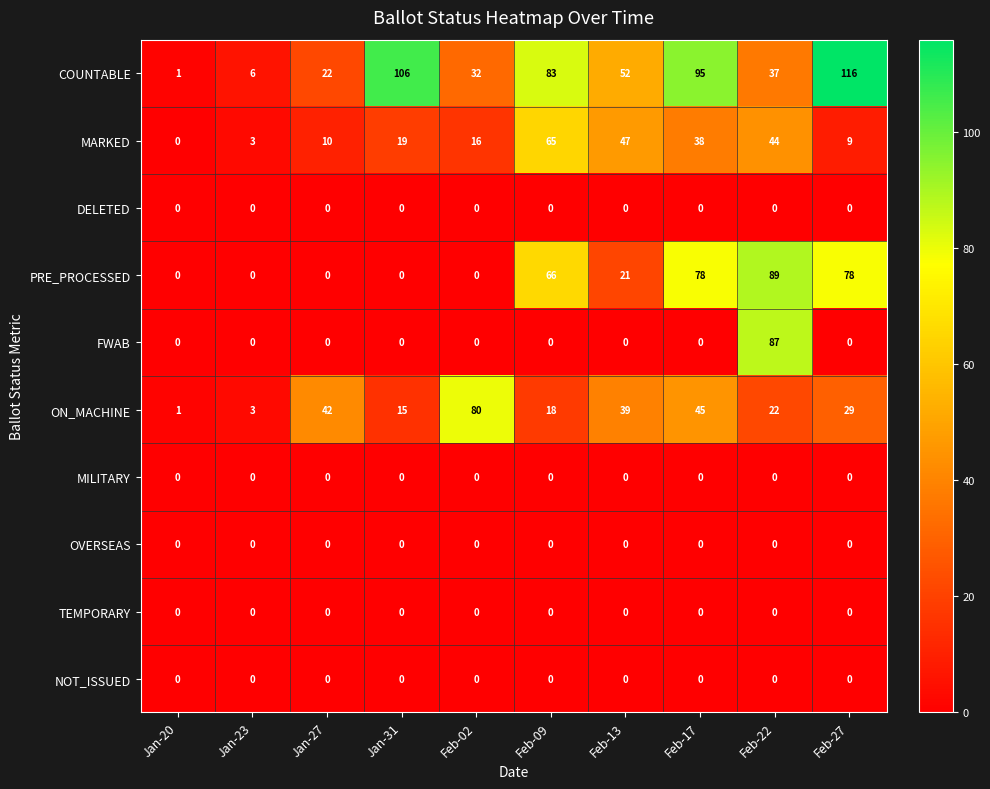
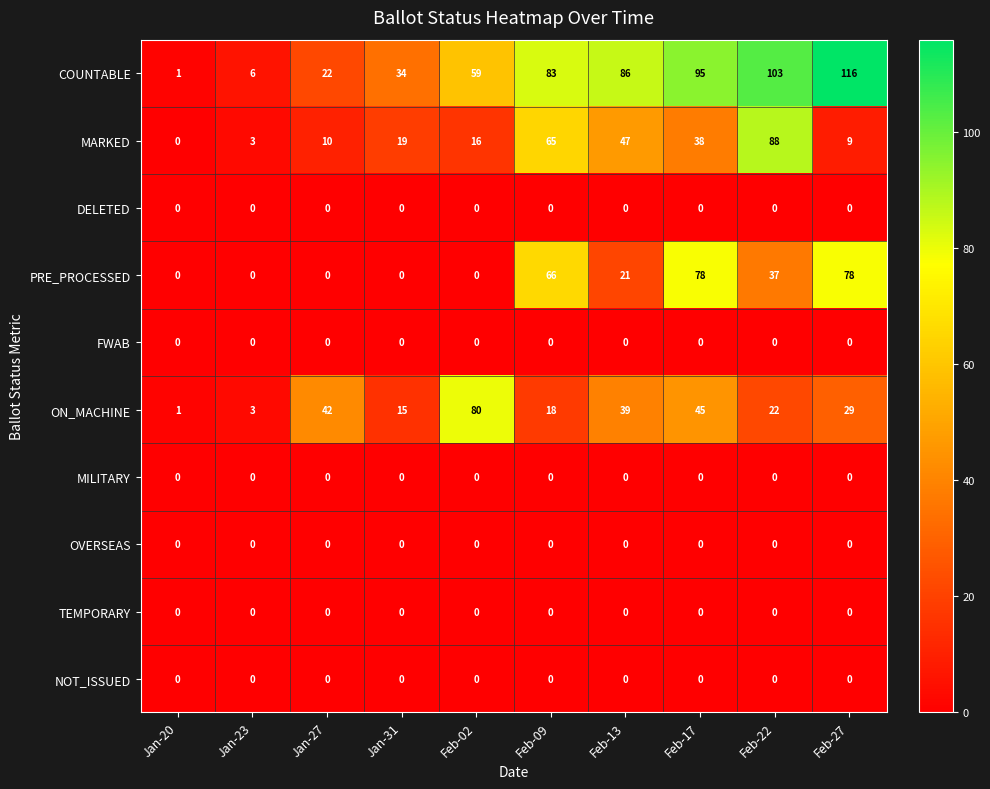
  {
    "COUNTABLE": {
      "Jan-20": 1,
      "Jan-23": 6,
      "Jan-27": 22,
-     "Jan-31": 106,
-     "Feb-02": 32,
+     "Jan-31": 34,
+     "Feb-02": 59,
      "Feb-09": 83,
-     "Feb-13": 52,
+     "Feb-13": 86,
      "Feb-17": 95,
-     "Feb-22": 37,
+     "Feb-22": 103,
      "Feb-27": 116
    },
    "MARKED": {
      "Jan-20": 0,
      "Jan-23": 3,
      "Jan-27": 10,
      "Jan-31": 19,
      "Feb-02": 16,
      "Feb-09": 65,
      "Feb-13": 47,
      "Feb-17": 38,
-     "Feb-22": 44,
+     "Feb-22": 88,
      "Feb-27": 9
    },
    "DELETED": {
      "Jan-20": 0,
      "Jan-23": 0,
      "Jan-27": 0,
      "Jan-31": 0,
      "Feb-02": 0,
      "Feb-09": 0,
      "Feb-13": 0,
      "Feb-17": 0,
      "Feb-22": 0,
      "Feb-27": 0
    },
    "PRE_PROCESSED": {
      "Jan-20": 0,
      "Jan-23": 0,
      "Jan-27": 0,
      "Jan-31": 0,
      "Feb-02": 0,
      "Feb-09": 66,
      "Feb-13": 21,
      "Feb-17": 78,
-     "Feb-22": 89,
+     "Feb-22": 37,
      "Feb-27": 78
    },
    "FWAB": {
      "Jan-20": 0,
      "Jan-23": 0,
      "Jan-27": 0,
      "Jan-31": 0,
      "Feb-02": 0,
      "Feb-09": 0,
      "Feb-13": 0,
      "Feb-17": 0,
-     "Feb-22": 87,
+     "Feb-22": 0,
      "Feb-27": 0
    },
    "ON_MACHINE": {
      "Jan-20": 1,
      "Jan-23": 3,
      "Jan-27": 42,
      "Jan-31": 15,
      "Feb-02": 80,
      "Feb-09": 18,
      "Feb-13": 39,
      "Feb-17": 45,
      "Feb-22": 22,
      "Feb-27": 29
    },
    "MILITARY": {
      "Jan-20": 0,
      "Jan-23": 0,
      "Jan-27": 0,
      "Jan-31": 0,
      "Feb-02": 0,
      "Feb-09": 0,
      "Feb-13": 0,
      "Feb-17": 0,
      "Feb-22": 0,
      "Feb-27": 0
    },
    "OVERSEAS": {
      "Jan-20": 0,
      "Jan-23": 0,
      "Jan-27": 0,
      "Jan-31": 0,
      "Feb-02": 0,
      "Feb-09": 0,
      "Feb-13": 0,
      "Feb-17": 0,
      "Feb-22": 0,
      "Feb-27": 0
    },
    "TEMPORARY": {
      "Jan-20": 0,
      "Jan-23": 0,
      "Jan-27": 0,
      "Jan-31": 0,
      "Feb-02": 0,
      "Feb-09": 0,
      "Feb-13": 0,
      "Feb-17": 0,
      "Feb-22": 0,
      "Feb-27": 0
    },
    "NOT_ISSUED": {
      "Jan-20": 0,
      "Jan-23": 0,
      "Jan-27": 0,
      "Jan-31": 0,
      "Feb-02": 0,
      "Feb-09": 0,
      "Feb-13": 0,
      "Feb-17": 0,
      "Feb-22": 0,
      "Feb-27": 0
    }
  }
